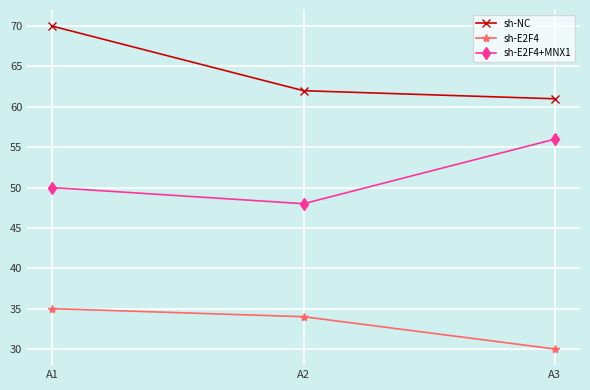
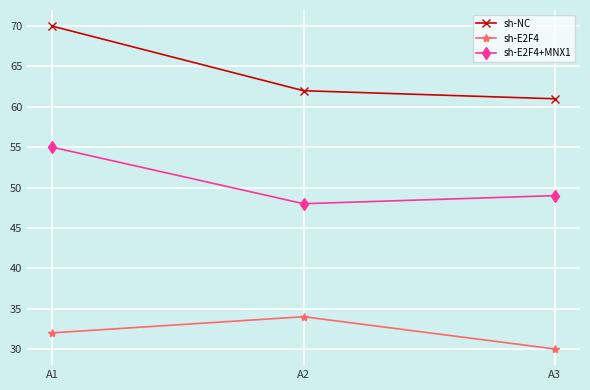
  {
    "sh-NC": {
      "A1": 70,
      "A2": 62,
      "A3": 61
    },
    "sh-E2F4": {
-     "A1": 35,
+     "A1": 32,
      "A2": 34,
      "A3": 30
    },
    "sh-E2F4+MNX1": {
-     "A1": 50,
+     "A1": 55,
      "A2": 48,
-     "A3": 56
+     "A3": 49
    }
  }
